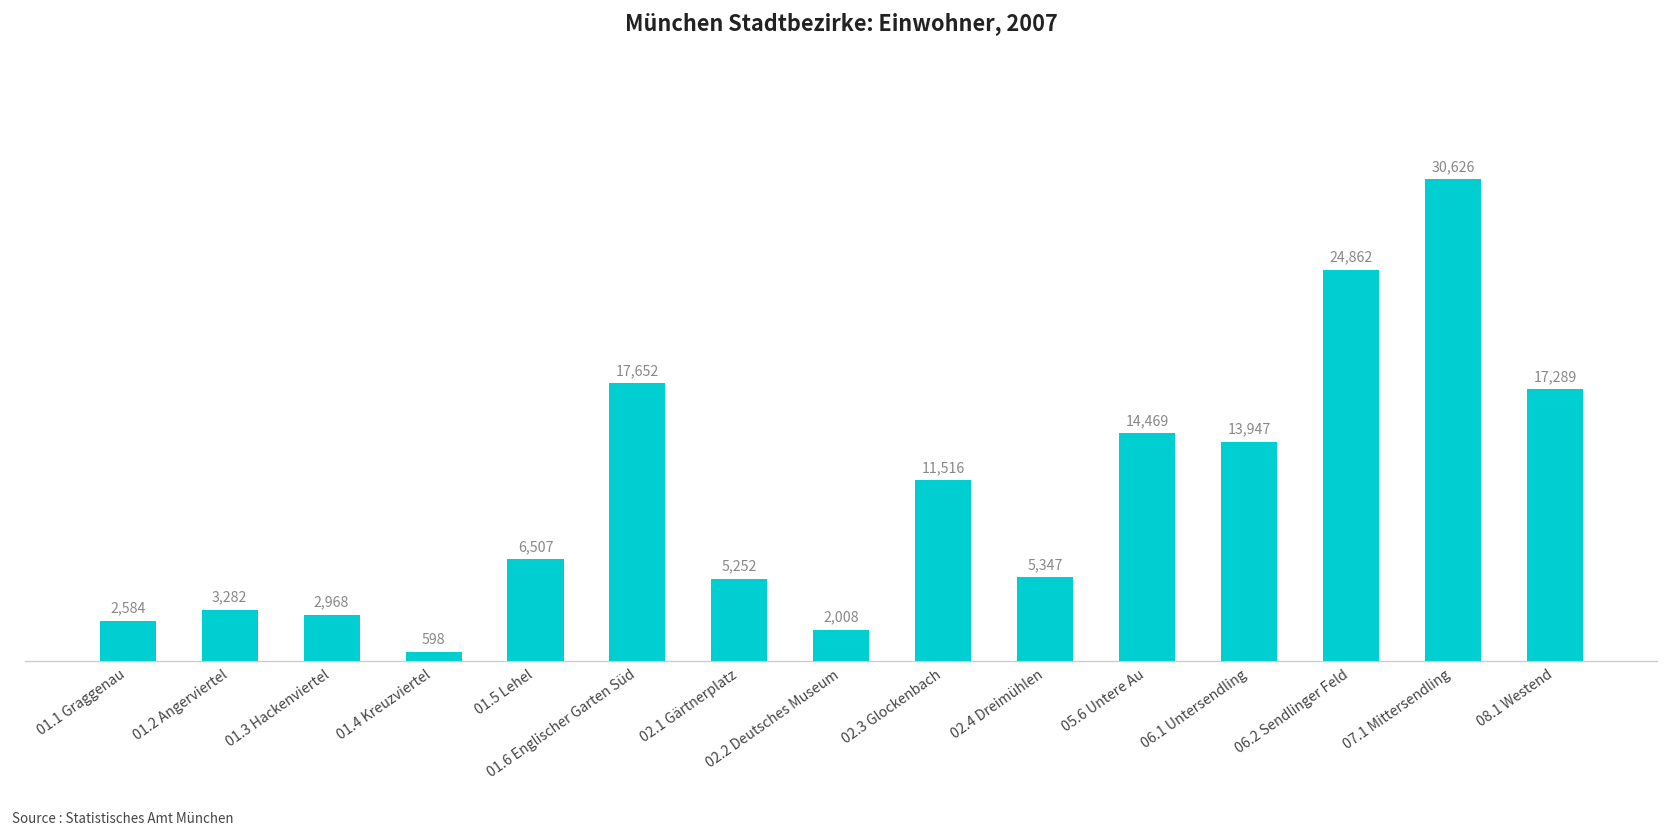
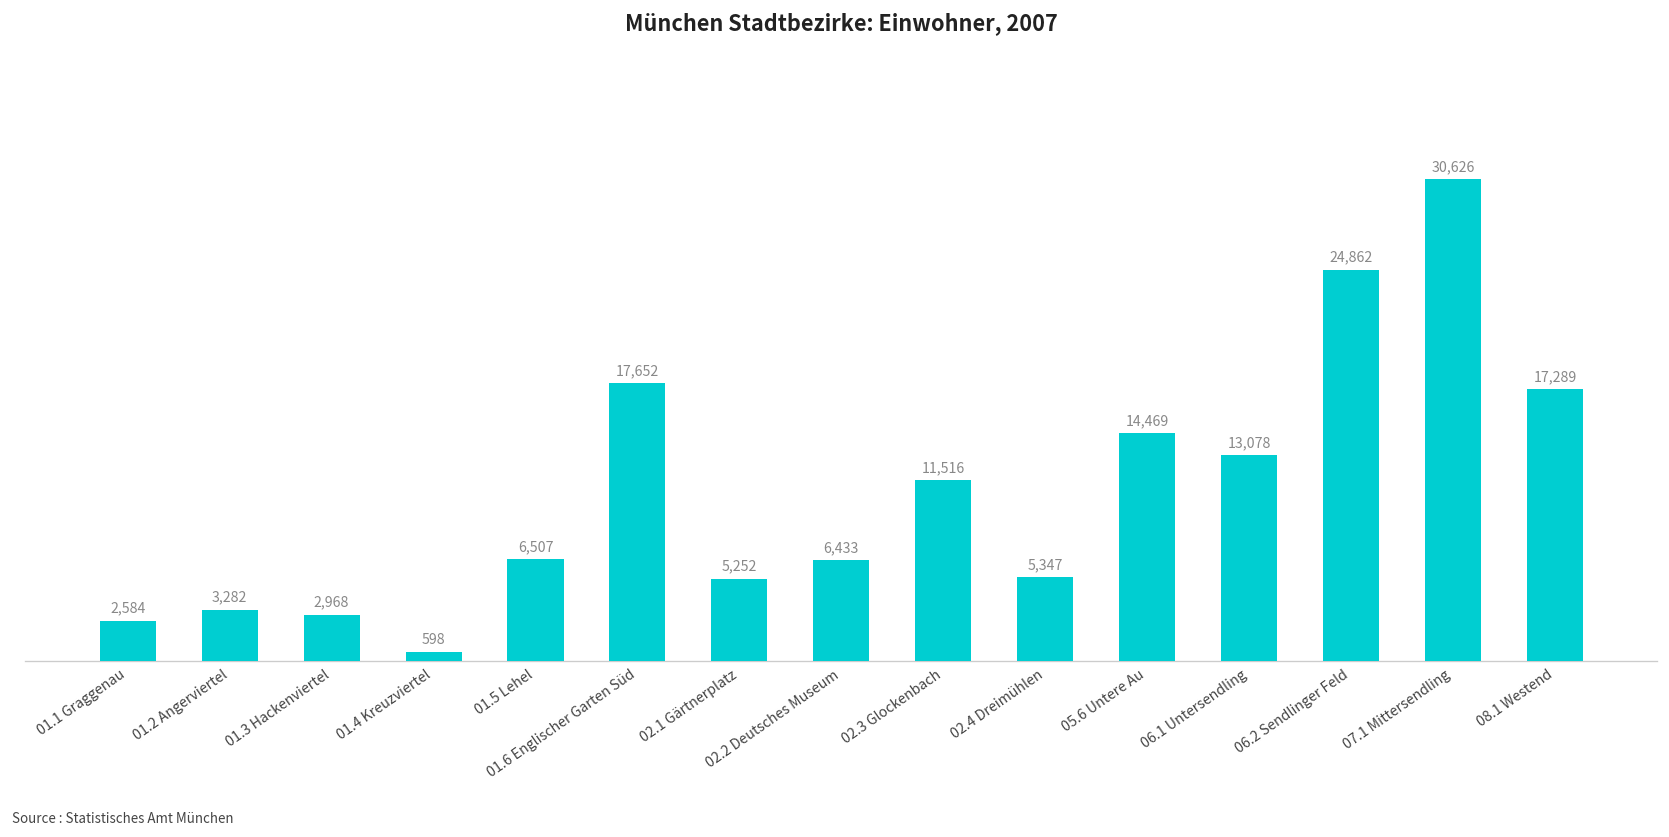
  {
    "01.1 Graggenau": "2,584",
    "01.2 Angerviertel": "3,282",
    "01.3 Hackenviertel": "2,968",
    "01.4 Kreuzviertel": "598",
    "01.5 Lehel": "6,507",
    "01.6 Englischer Garten Süd": "17,652",
    "02.1 Gärtnerplatz": "5,252",
-   "02.2 Deutsches Museum": "2,008",
+   "02.2 Deutsches Museum": "6,433",
    "02.3 Glockenbach": "11,516",
    "02.4 Dreimühlen": "5,347",
    "05.6 Untere Au": "14,469",
-   "06.1 Untersendling": "13,947",
+   "06.1 Untersendling": "13,078",
    "06.2 Sendlinger Feld": "24,862",
    "07.1 Mittersendling": "30,626",
    "08.1 Westend": "17,289"
  }
